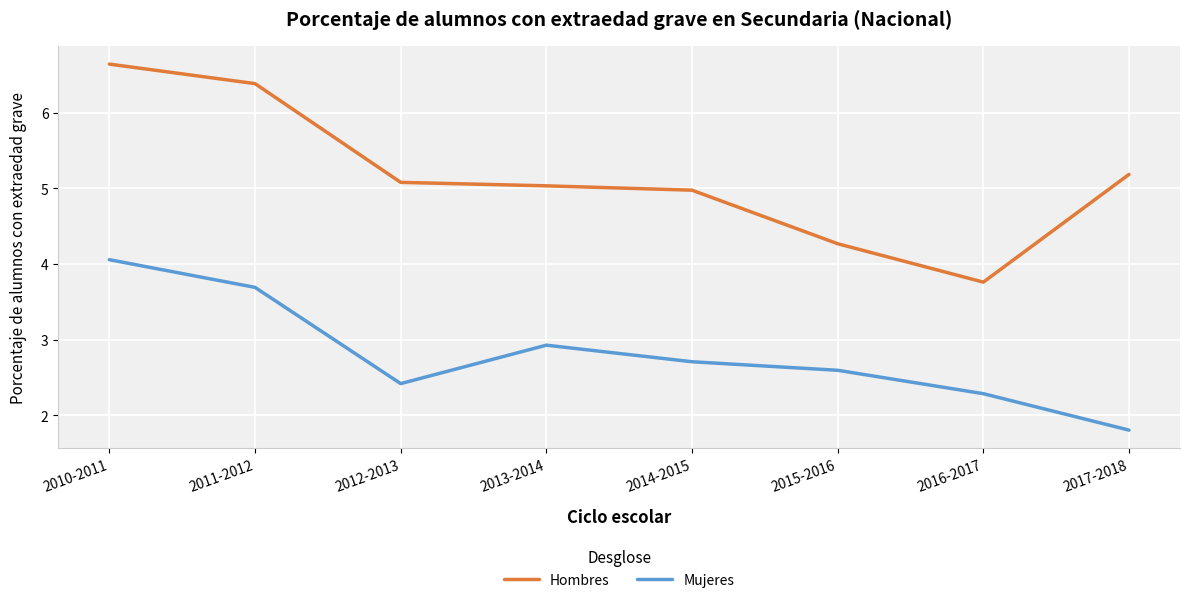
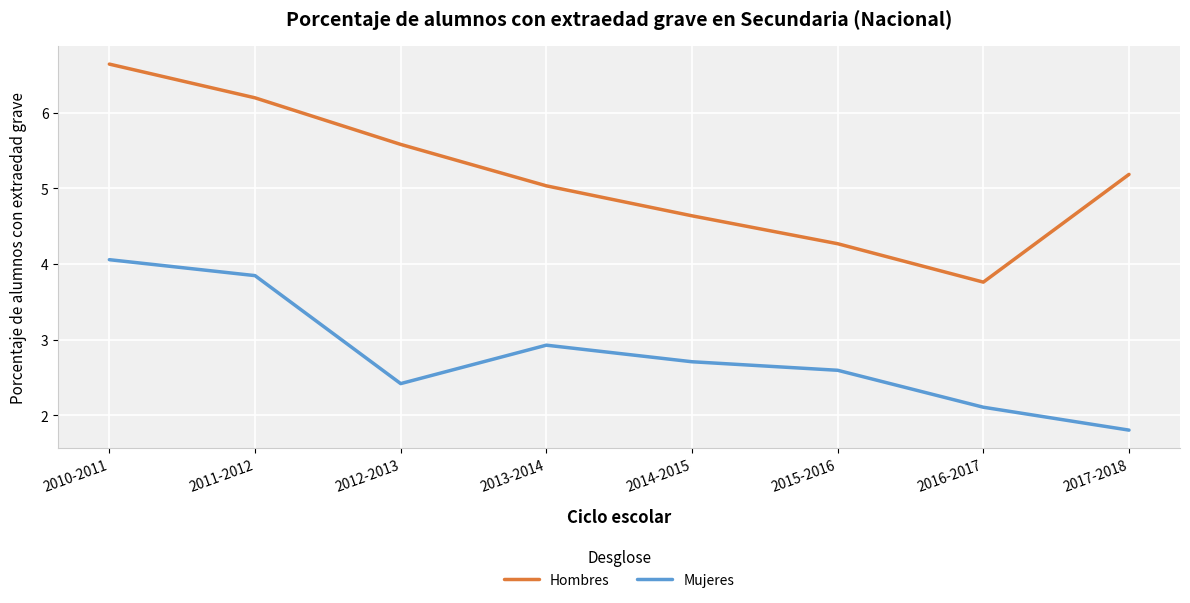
  {
    "Hombres": {
      "2010-2011": 6.6,
-     "2011-2012": 6.4,
-     "2012-2013": 5.1,
+     "2011-2012": 6.2,
+     "2012-2013": 5.6,
      "2013-2014": 5.0,
-     "2014-2015": 5.0,
+     "2014-2015": 4.6,
      "2015-2016": 4.3,
      "2016-2017": 3.8,
      "2017-2018": 5.2
    },
    "Mujeres": {
      "2010-2011": 4.1,
-     "2011-2012": 3.7,
+     "2011-2012": 3.8,
      "2012-2013": 2.4,
      "2013-2014": 2.9,
      "2014-2015": 2.7,
      "2015-2016": 2.6,
-     "2016-2017": 2.3,
+     "2016-2017": 2.1,
      "2017-2018": 1.8
    }
  }
